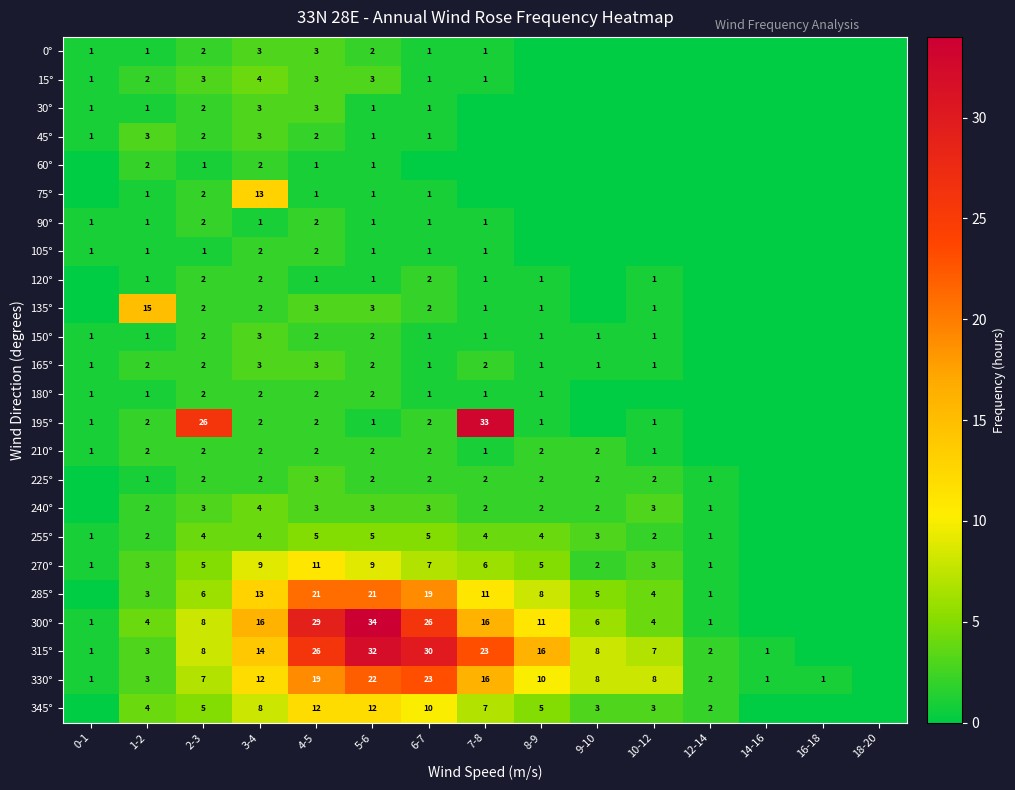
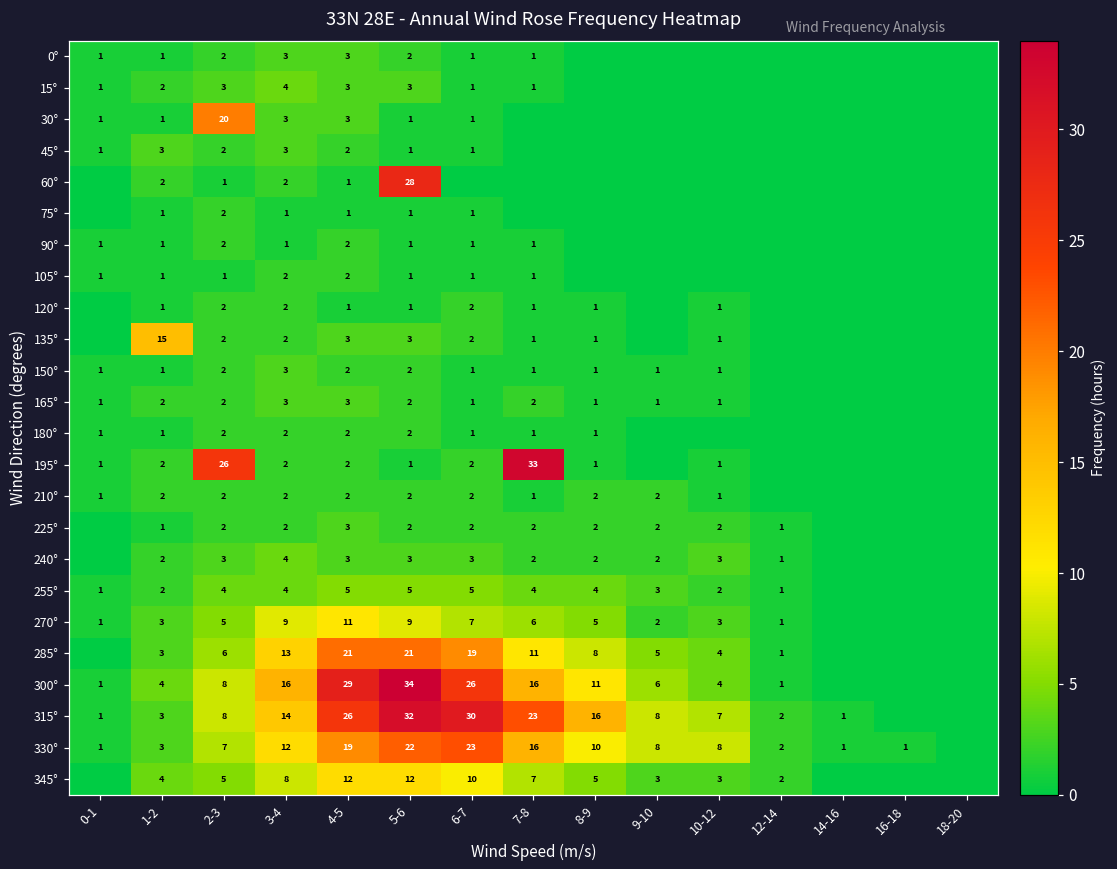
  {
    "30°": {
      "0-1": 1,
      "1-2": 1,
-     "2-3": 2,
+     "2-3": 20,
      "3-4": 3,
      "4-5": 3,
      "5-6": 1,
      "6-7": 1
    },
    "60°": {
      "1-2": 2,
      "2-3": 1,
      "3-4": 2,
      "4-5": 1,
-     "5-6": 1
+     "5-6": 28
    },
    "75°": {
      "1-2": 1,
      "2-3": 2,
-     "3-4": 13,
+     "3-4": 1,
      "4-5": 1,
      "5-6": 1,
      "6-7": 1
    }
  }
